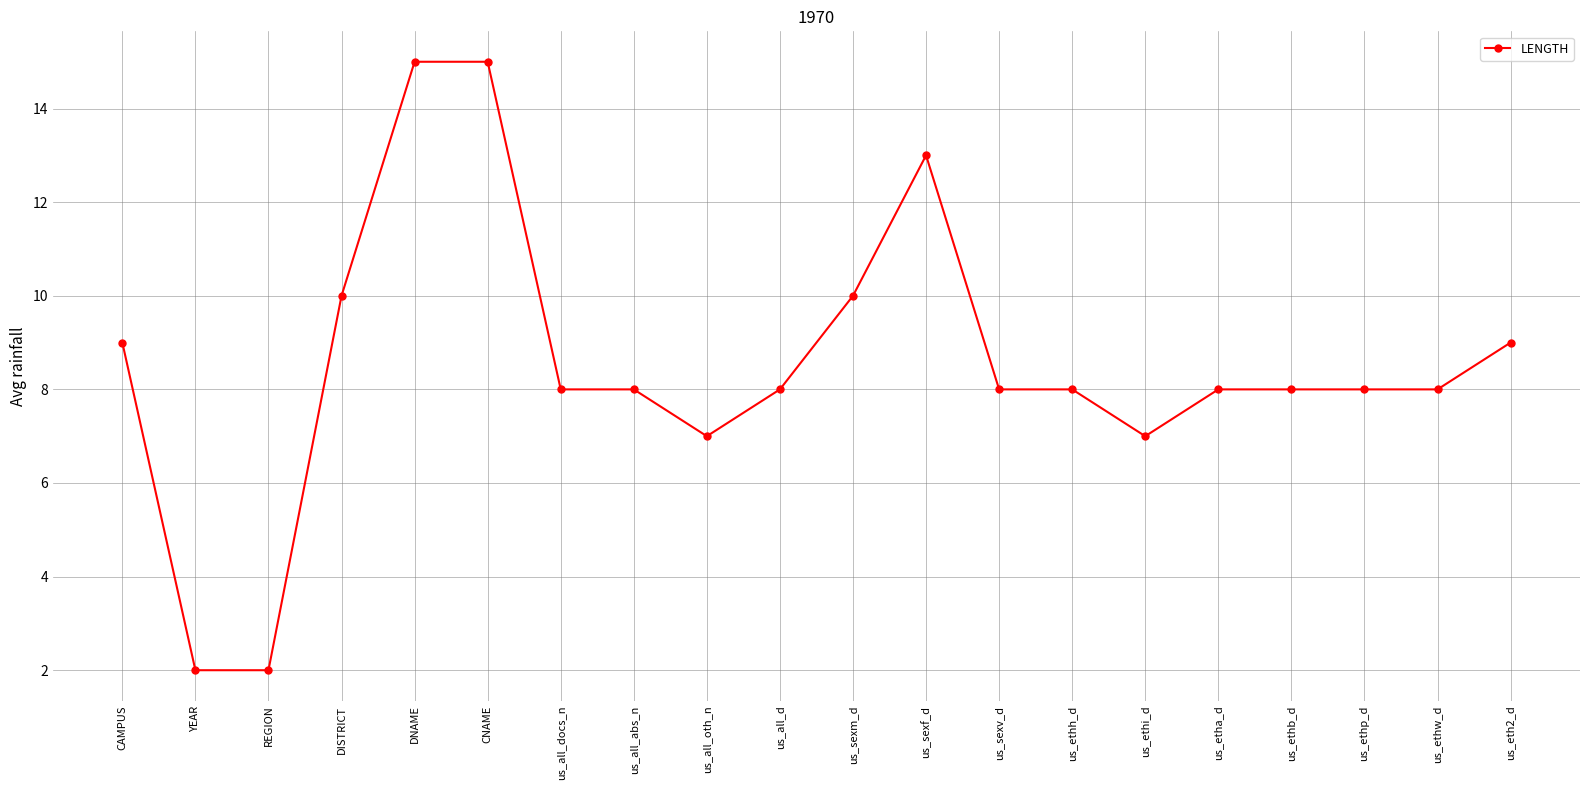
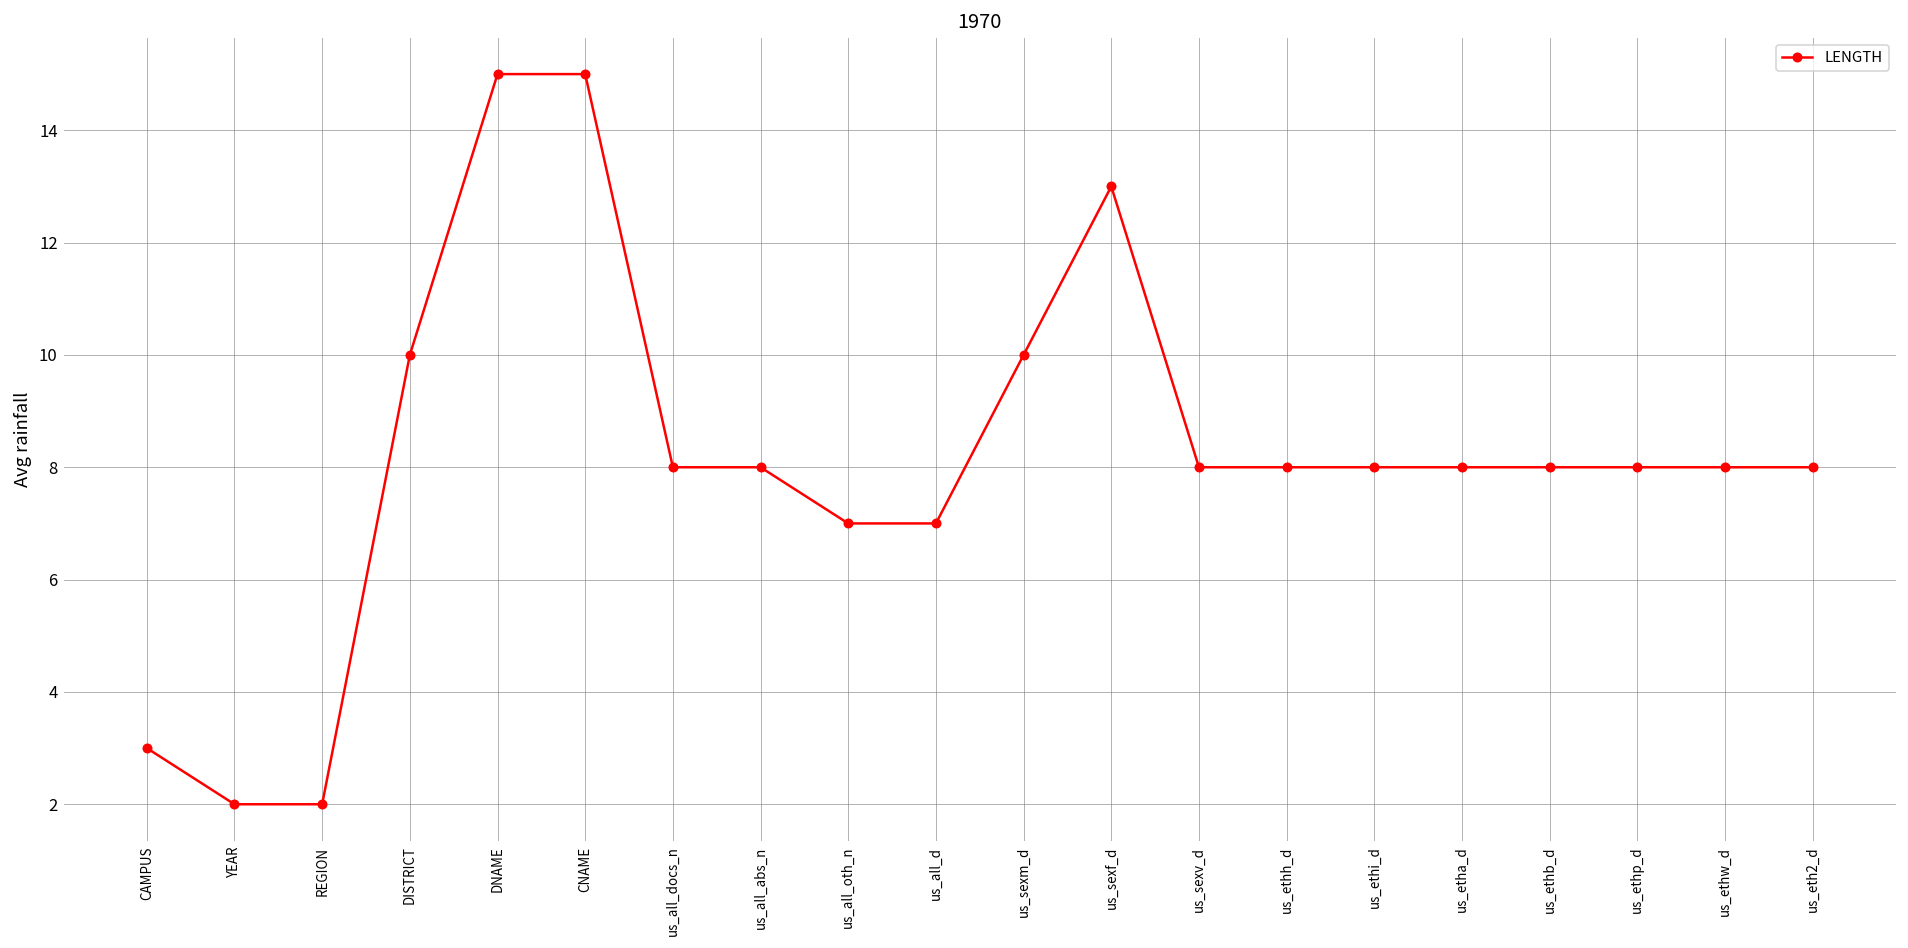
  {
-   "CAMPUS": 9,
+   "CAMPUS": 3,
    "YEAR": 2,
    "REGION": 2,
    "DISTRICT": 10,
    "DNAME": 15,
    "CNAME": 15,
    "us_all_docs_n": 8,
    "us_all_abs_n": 8,
    "us_all_oth_n": 7,
-   "us_all_d": 8,
+   "us_all_d": 7,
    "us_sexm_d": 10,
    "us_sexf_d": 13,
    "us_sexv_d": 8,
    "us_ethh_d": 8,
-   "us_ethi_d": 7,
+   "us_ethi_d": 8,
    "us_etha_d": 8,
    "us_ethb_d": 8,
    "us_ethp_d": 8,
    "us_ethw_d": 8,
-   "us_eth2_d": 9
+   "us_eth2_d": 8
  }
